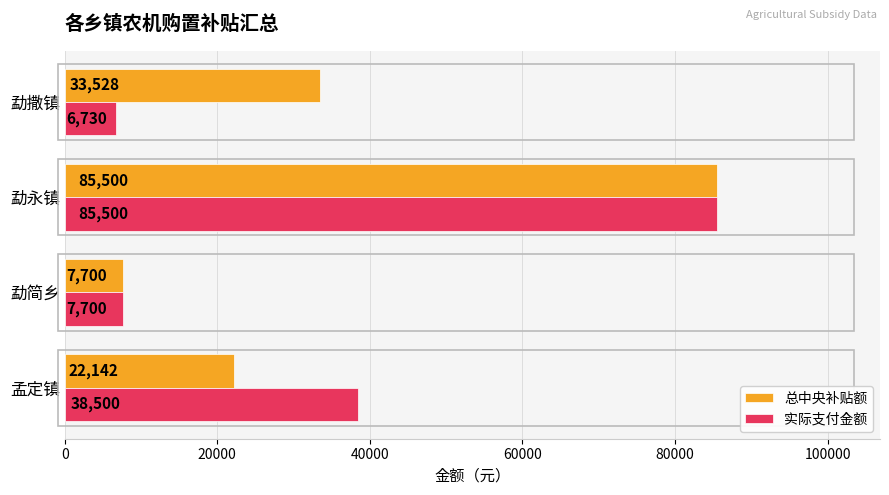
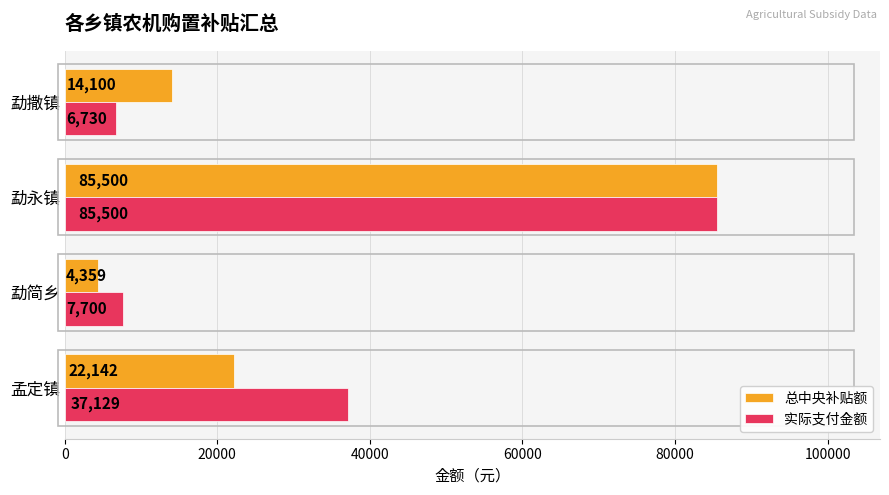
  {
    "总中央补贴额": {
-     "勐撒镇": "33,528",
+     "勐撒镇": "14,100",
      "勐永镇": "85,500",
-     "勐简乡": "7,700",
+     "勐简乡": "4,359",
      "孟定镇": "22,142"
    },
    "实际支付金额": {
      "勐撒镇": "6,730",
      "勐永镇": "85,500",
      "勐简乡": "7,700",
-     "孟定镇": "38,500"
+     "孟定镇": "37,129"
    }
  }
